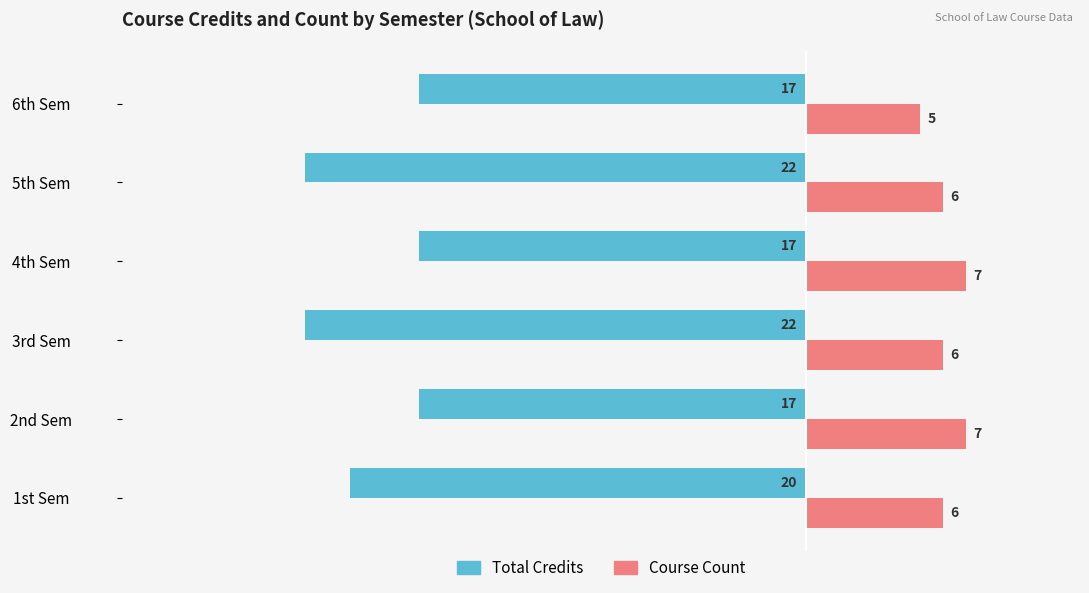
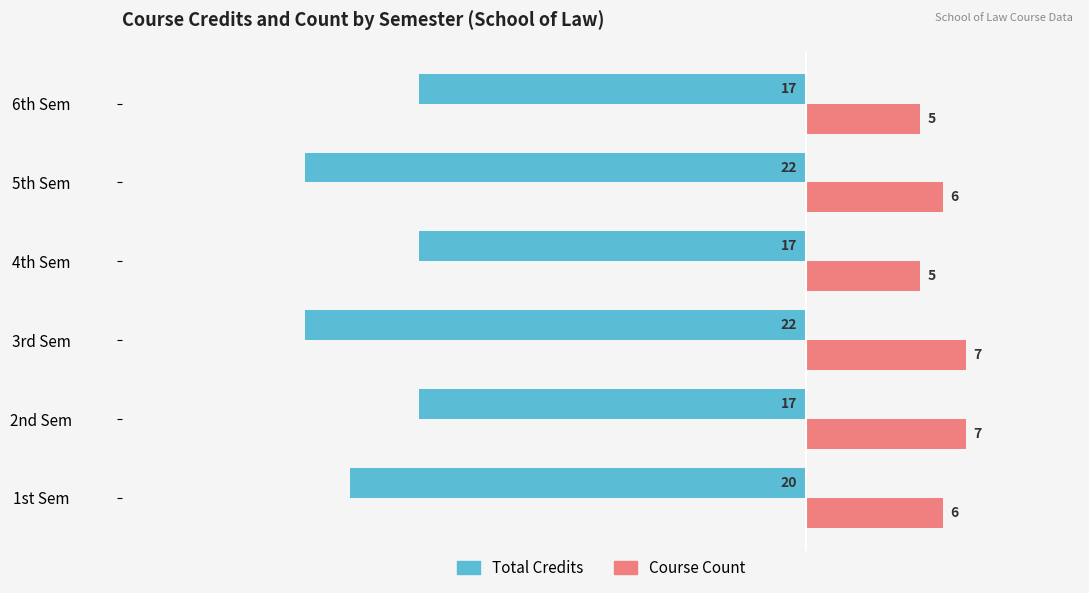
  {
    "Course Count": {
      "6th Sem": 5,
      "5th Sem": 6,
-     "4th Sem": 7,
-     "3rd Sem": 6,
+     "4th Sem": 5,
+     "3rd Sem": 7,
      "2nd Sem": 7,
      "1st Sem": 6
    }
  }
